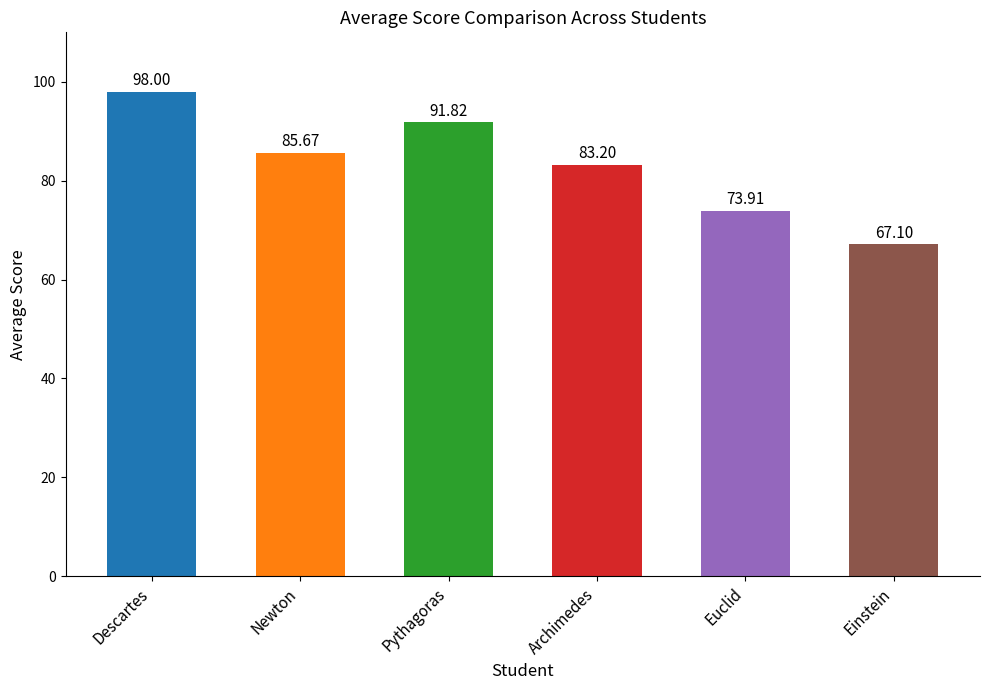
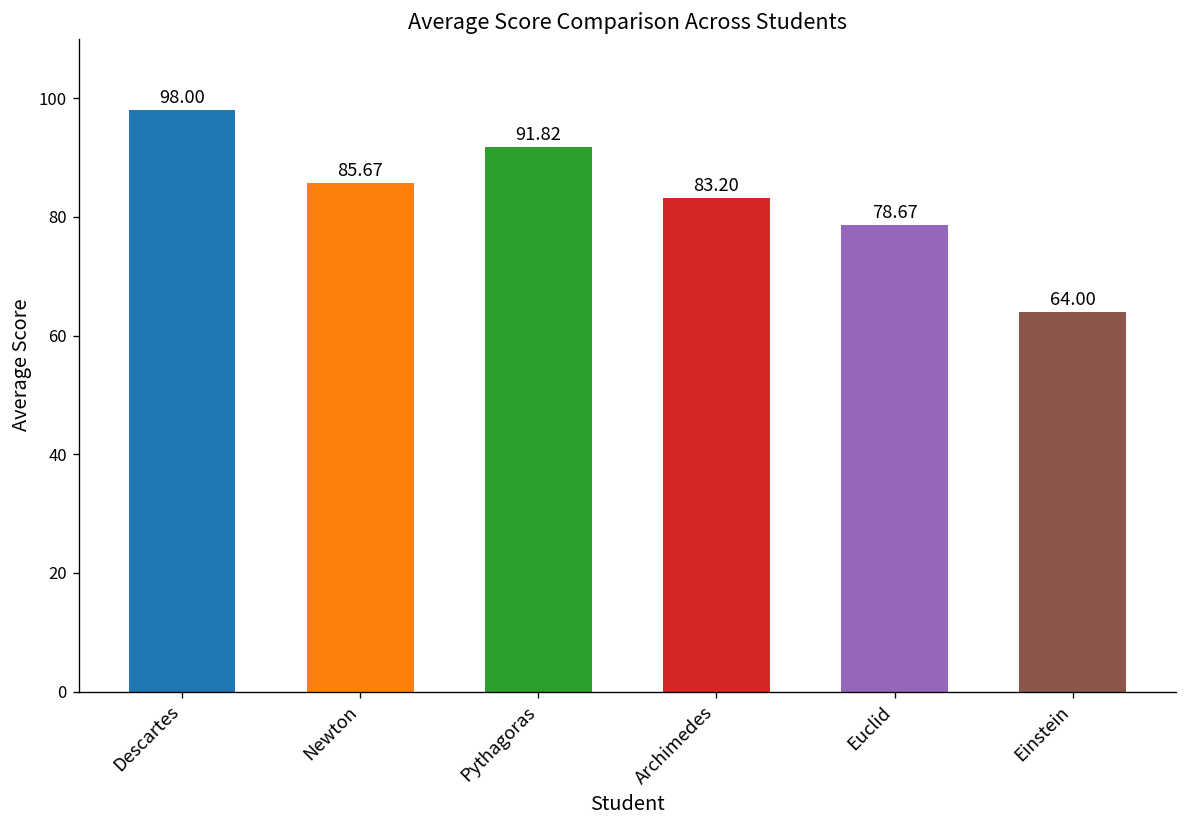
  {
    "Descartes": 98.00,
    "Newton": 85.67,
    "Pythagoras": 91.82,
    "Archimedes": 83.20,
-   "Euclid": 73.91,
-   "Einstein": 67.10
+   "Euclid": 78.67,
+   "Einstein": 64.00
  }
